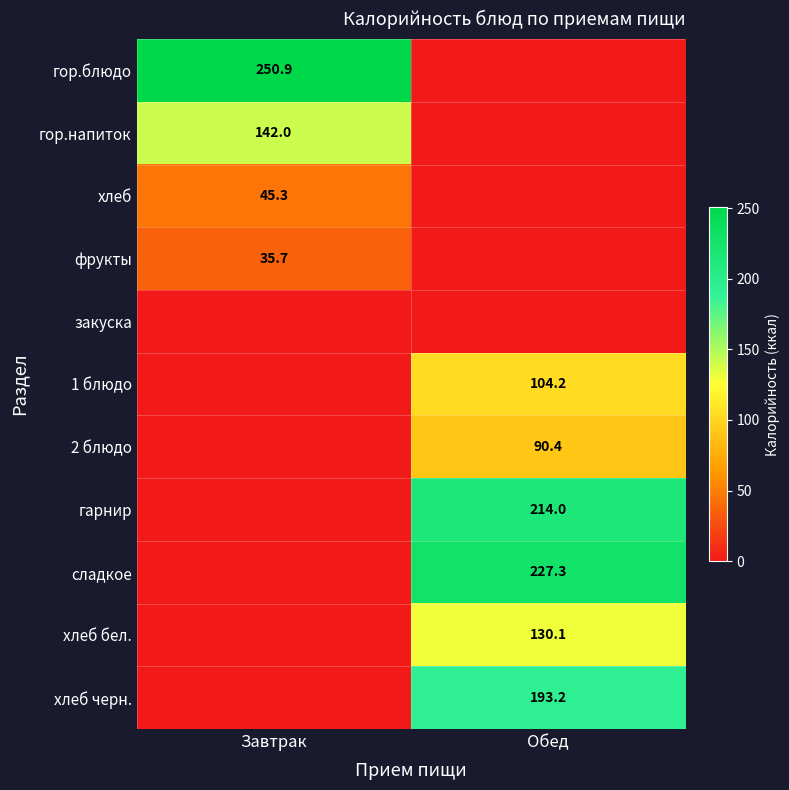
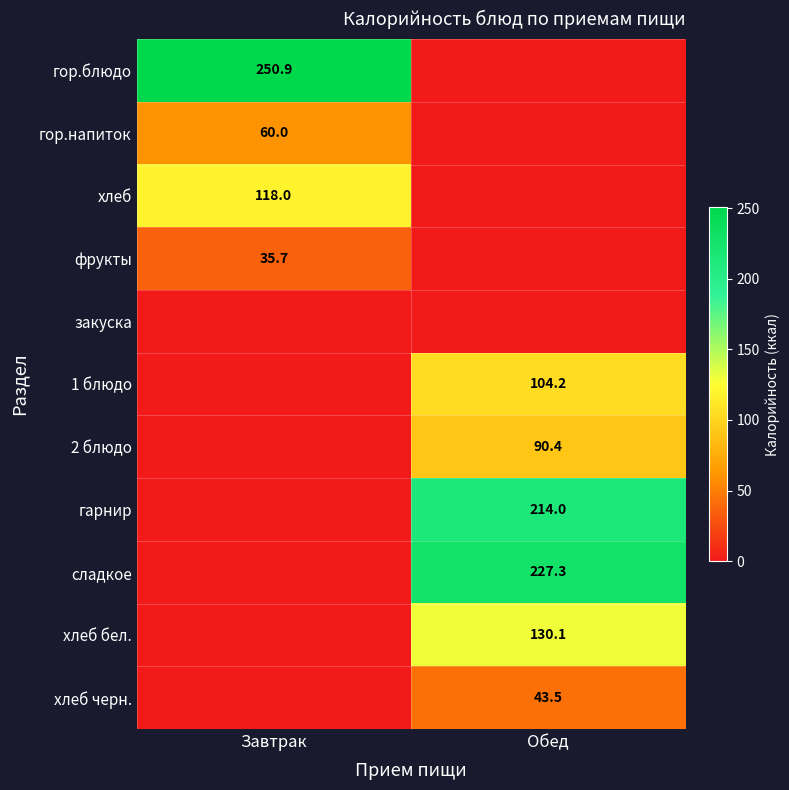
  {
    "гор.блюдо": {
      "Завтрак": 250.9
    },
    "гор.напиток": {
-     "Завтрак": 142.0
+     "Завтрак": 60.0
    },
    "хлеб": {
-     "Завтрак": 45.3
+     "Завтрак": 118.0
    },
    "фрукты": {
      "Завтрак": 35.7
    },
    "1 блюдо": {
      "Обед": 104.2
    },
    "2 блюдо": {
      "Обед": 90.4
    },
    "гарнир": {
      "Обед": 214.0
    },
    "сладкое": {
      "Обед": 227.3
    },
    "хлеб бел.": {
      "Обед": 130.1
    },
    "хлеб черн.": {
-     "Обед": 193.2
+     "Обед": 43.5
    }
  }
